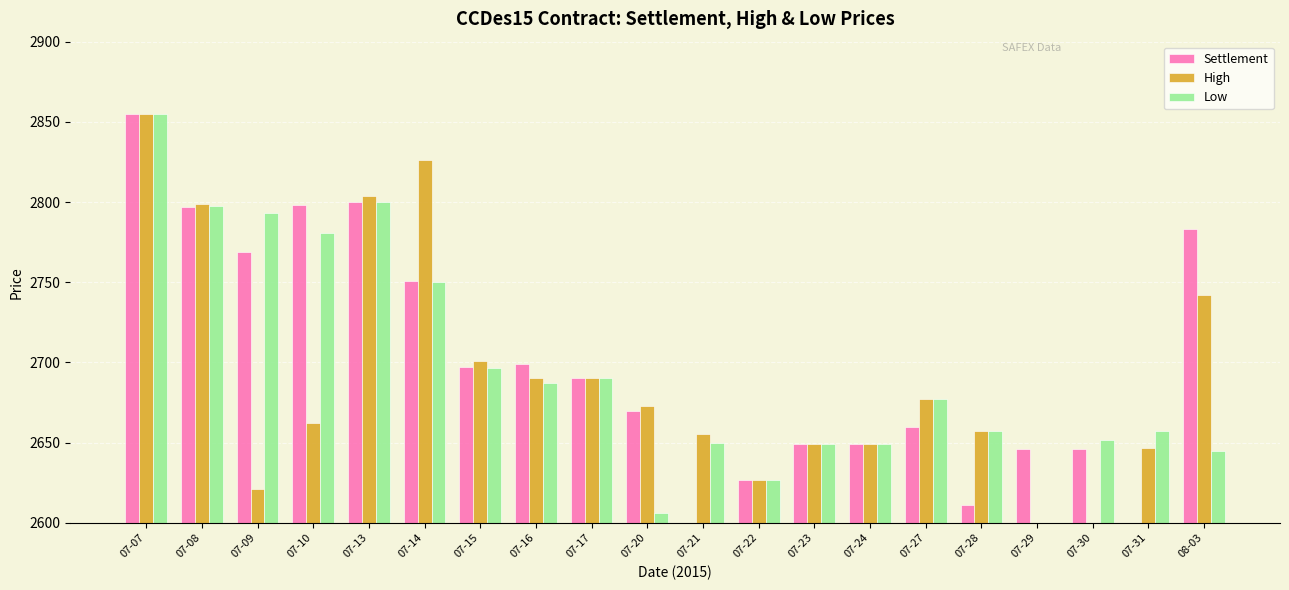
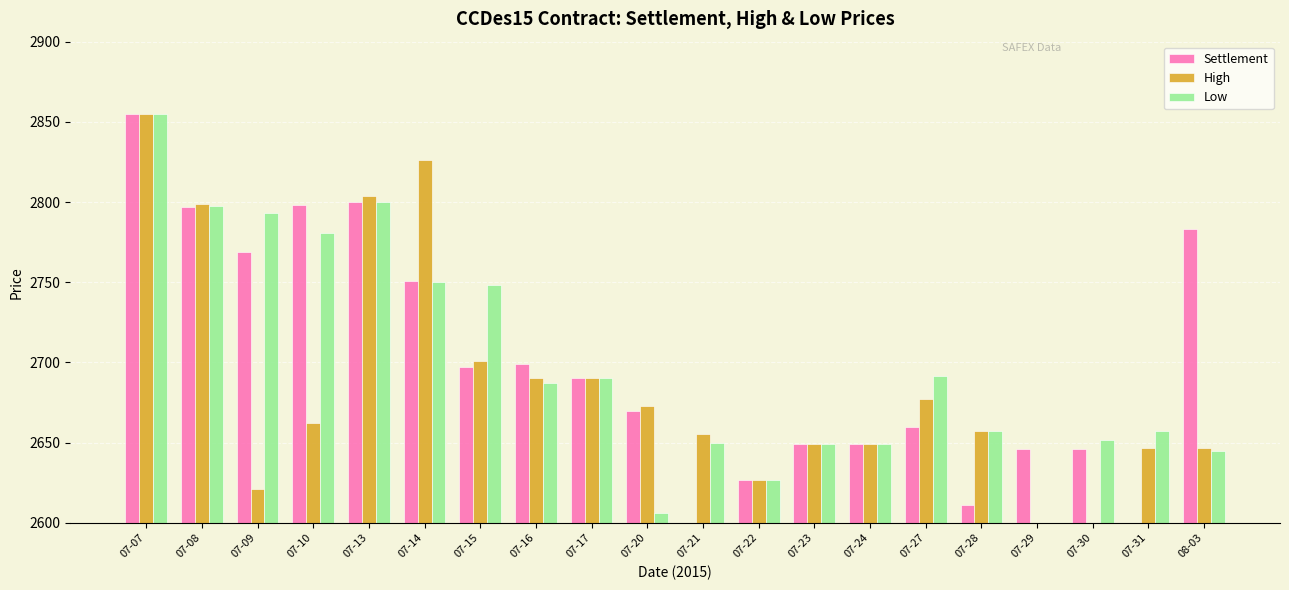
  {
    "Settlement": {
      "07-07": 2855,
      "07-08": 2797,
      "07-09": 2769,
      "07-10": 2798,
      "07-13": 2800,
      "07-14": 2751,
      "07-15": 2697,
      "07-16": 2699,
      "07-17": 2690,
      "07-20": 2670,
      "07-22": 2627,
      "07-23": 2649,
      "07-24": 2649,
      "07-27": 2660,
      "07-28": 2611,
      "07-29": 2646,
      "07-30": 2646,
      "08-03": 2783
    },
    "High": {
      "07-07": 2855,
      "07-08": 2799,
      "07-09": 2621,
      "07-10": 2662,
      "07-13": 2804,
      "07-14": 2827,
      "07-15": 2701,
      "07-16": 2690,
      "07-17": 2690,
      "07-20": 2673,
      "07-21": 2656,
      "07-22": 2627,
      "07-23": 2649,
      "07-24": 2649,
      "07-27": 2677,
      "07-28": 2657,
      "07-29": 2600,
      "07-31": 2646,
-     "08-03": 2742
+     "08-03": 2646
    },
    "Low": {
      "07-07": 2855,
      "07-08": 2797,
      "07-09": 2793,
      "07-10": 2781,
      "07-13": 2800,
      "07-14": 2750,
-     "07-15": 2696,
+     "07-15": 2748,
      "07-16": 2687,
      "07-17": 2690,
      "07-20": 2606,
      "07-21": 2650,
      "07-22": 2627,
      "07-23": 2649,
      "07-24": 2649,
-     "07-27": 2677,
+     "07-27": 2692,
      "07-28": 2657,
      "07-30": 2652,
      "07-31": 2657,
      "08-03": 2645
    }
  }
